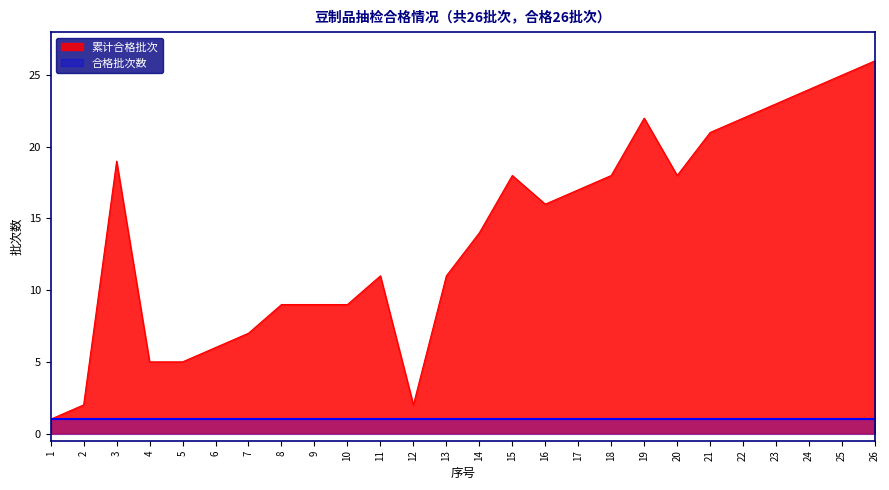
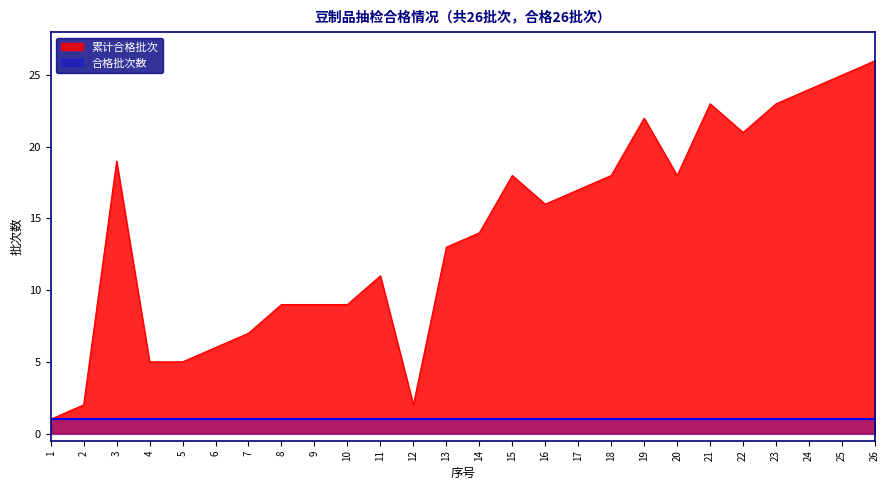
  {
    "累计合格批次": {
      "2": 2,
      "3": 19,
      "4": 5,
      "5": 5,
      "6": 6,
      "7": 7,
      "8": 9,
      "9": 9,
      "10": 9,
      "11": 11,
      "12": 2,
-     "13": 11,
+     "13": 13,
      "14": 14,
      "15": 18,
      "16": 16,
      "17": 17,
      "18": 18,
      "19": 22,
      "20": 18,
-     "21": 21,
-     "22": 22,
+     "21": 23,
+     "22": 21,
      "23": 23,
      "24": 24,
      "25": 25,
      "26": 26
    },
    "合格批次数": {
      "2": 1,
      "3": 1,
      "4": 1,
      "5": 1,
      "6": 1,
      "7": 1,
      "8": 1,
      "9": 1,
      "10": 1,
      "11": 1,
      "12": 1,
      "13": 1,
      "14": 1,
      "15": 1,
      "16": 1,
      "17": 1,
      "18": 1,
      "19": 1,
      "20": 1,
      "21": 1,
      "22": 1,
      "23": 1,
      "24": 1,
      "25": 1,
      "26": 1
    }
  }
